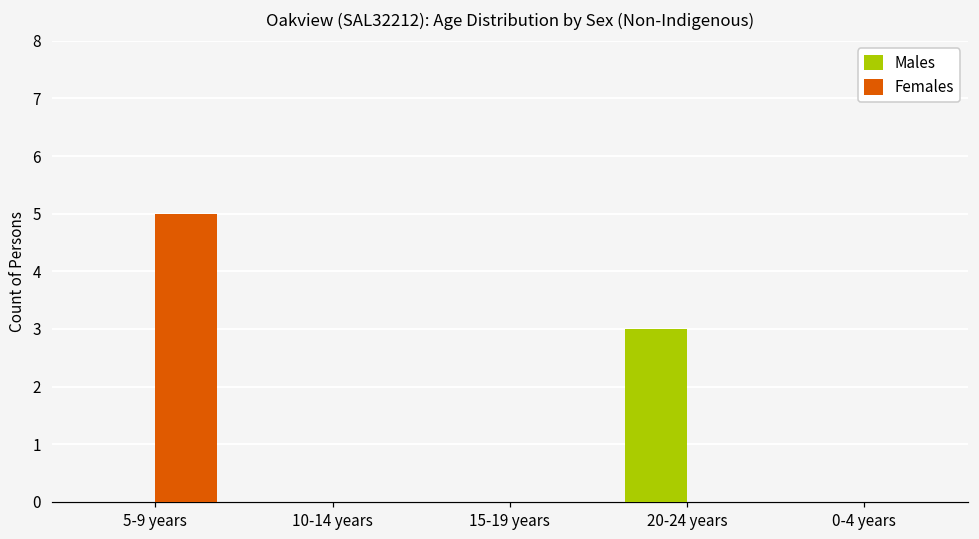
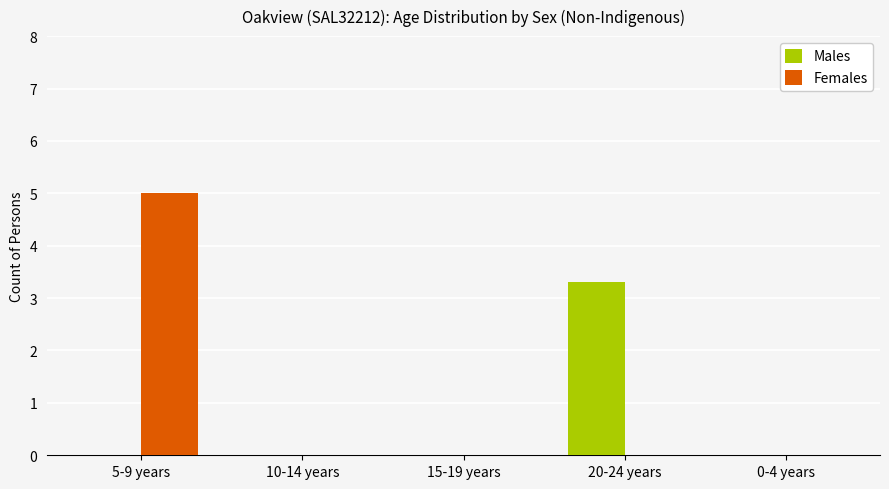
  {
    "Males": {
      "5-9 years": 0.0,
      "10-14 years": 0.0,
      "15-19 years": 0.0,
-     "20-24 years": 3.0,
+     "20-24 years": 3.3,
      "0-4 years": 0.0
    },
    "Females": {
      "5-9 years": 5.0,
      "10-14 years": 0.0,
      "15-19 years": 0.0,
      "20-24 years": 0.0,
      "0-4 years": 0.0
    }
  }
